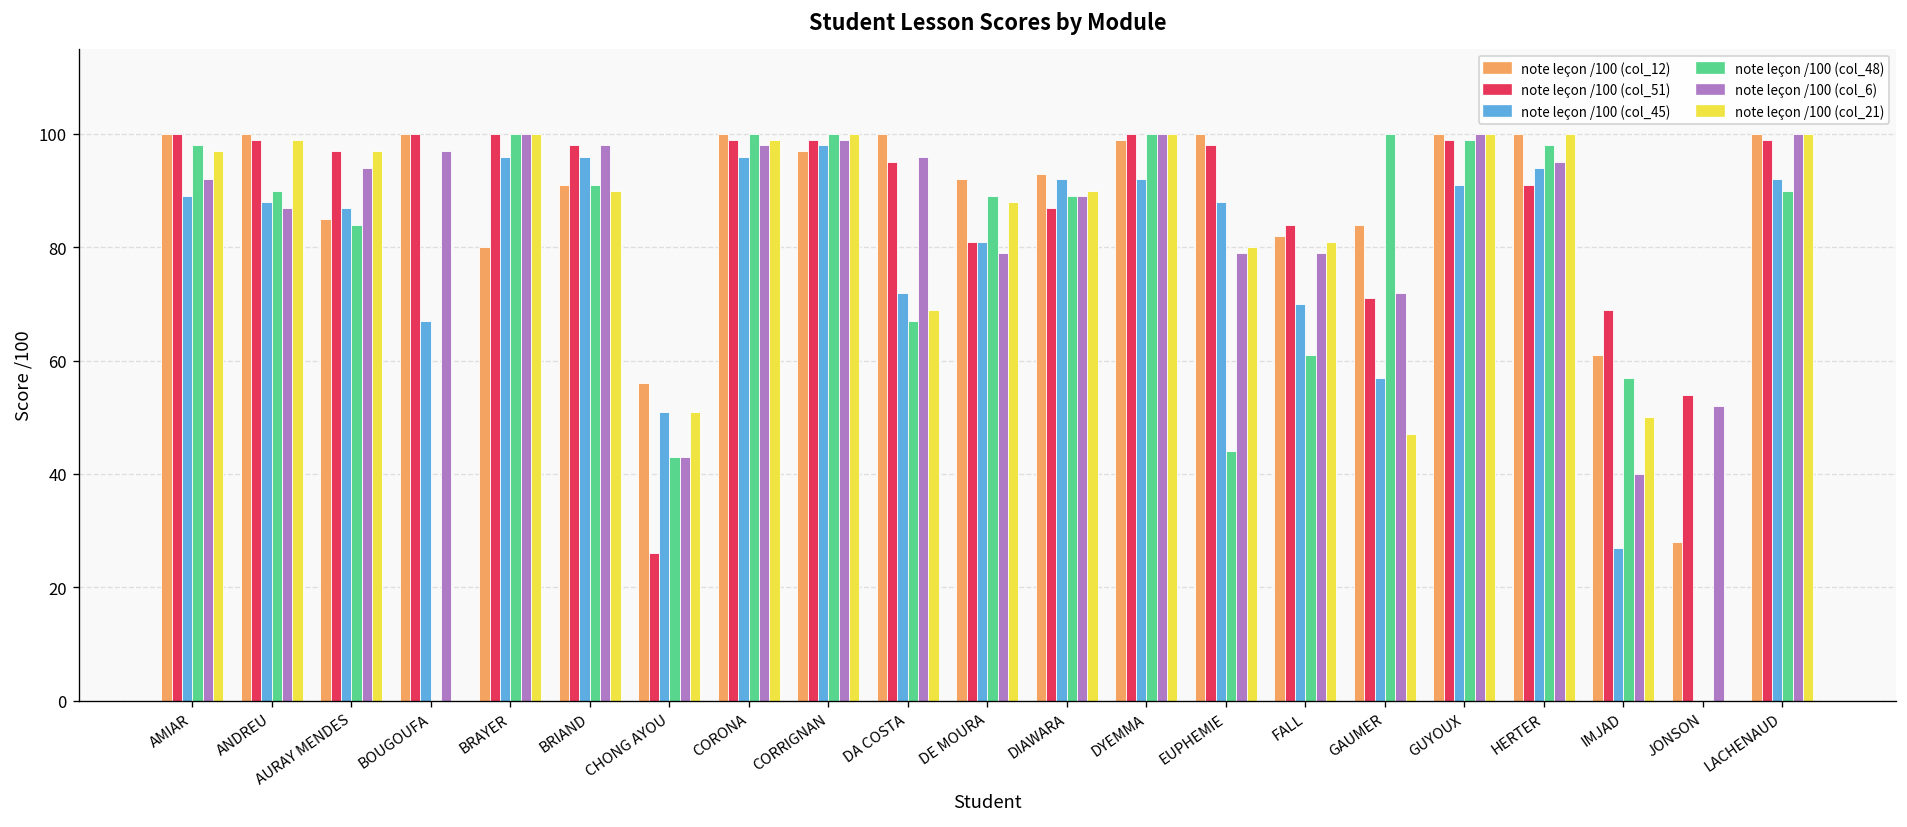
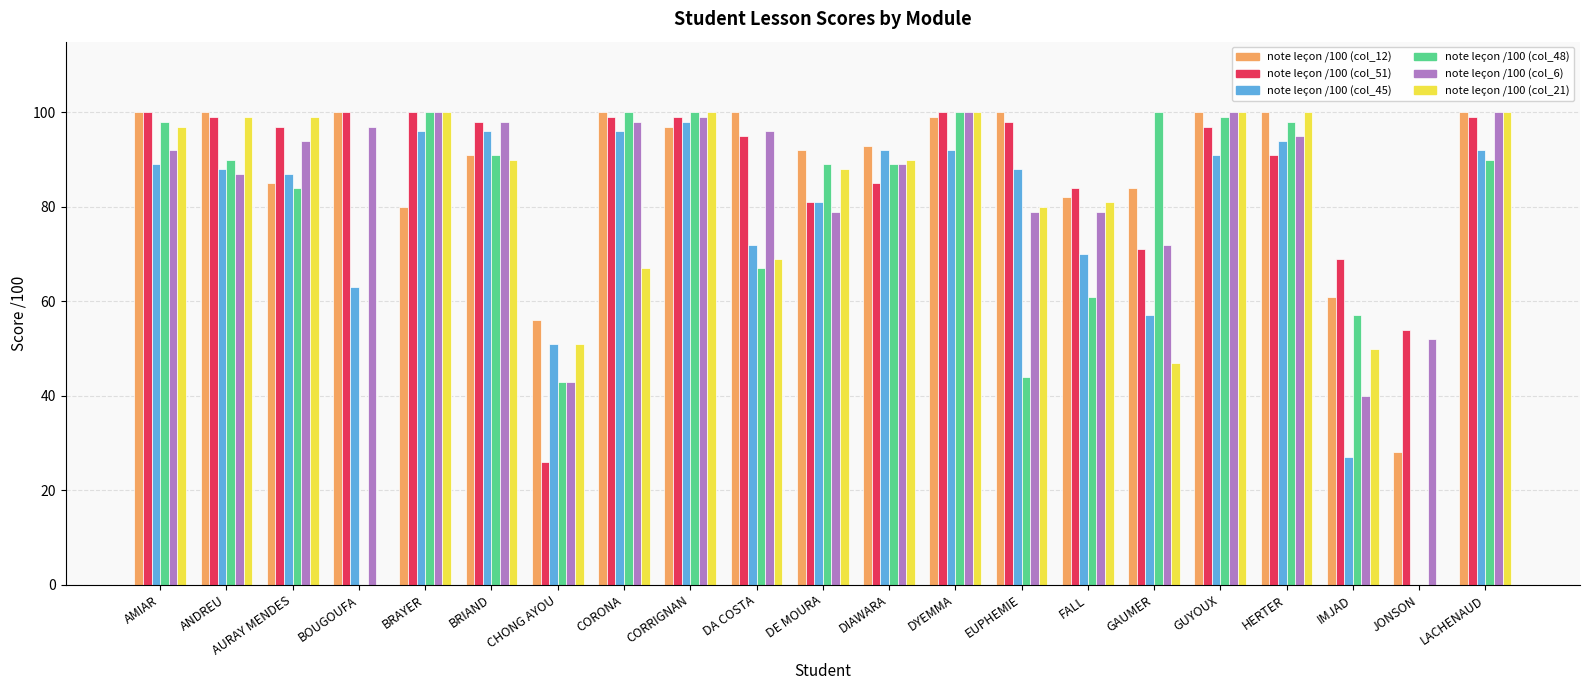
  {
    "note leçon /100 (col_12)": {
      "AMIAR": 100,
      "ANDREU": 100,
      "AURAY MENDES": 85,
      "BOUGOUFA": 100,
      "BRAYER": 80,
      "BRIAND": 91,
      "CHONG AYOU": 56,
      "CORONA": 100,
      "CORRIGNAN": 97,
      "DA COSTA": 100,
      "DE MOURA": 92,
      "DIAWARA": 93,
      "DYEMMA": 99,
      "EUPHEMIE": 100,
      "FALL": 82,
      "GAUMER": 84,
      "GUYOUX": 100,
      "HERTER": 100,
      "IMJAD": 61,
      "JONSON": 28,
      "LACHENAUD": 100
    },
    "note leçon /100 (col_51)": {
      "AMIAR": 100,
      "ANDREU": 99,
      "AURAY MENDES": 97,
      "BOUGOUFA": 100,
      "BRAYER": 100,
      "BRIAND": 98,
      "CHONG AYOU": 26,
      "CORONA": 99,
      "CORRIGNAN": 99,
      "DA COSTA": 95,
      "DE MOURA": 81,
-     "DIAWARA": 87,
+     "DIAWARA": 85,
      "DYEMMA": 100,
      "EUPHEMIE": 98,
      "FALL": 84,
      "GAUMER": 71,
-     "GUYOUX": 99,
+     "GUYOUX": 97,
      "HERTER": 91,
      "IMJAD": 69,
      "JONSON": 54,
      "LACHENAUD": 99
    },
    "note leçon /100 (col_45)": {
      "AMIAR": 89,
      "ANDREU": 88,
      "AURAY MENDES": 87,
-     "BOUGOUFA": 67,
+     "BOUGOUFA": 63,
      "BRAYER": 96,
      "BRIAND": 96,
      "CHONG AYOU": 51,
      "CORONA": 96,
      "CORRIGNAN": 98,
      "DA COSTA": 72,
      "DE MOURA": 81,
      "DIAWARA": 92,
      "DYEMMA": 92,
      "EUPHEMIE": 88,
      "FALL": 70,
      "GAUMER": 57,
      "GUYOUX": 91,
      "HERTER": 94,
      "IMJAD": 27,
      "JONSON": 0,
      "LACHENAUD": 92
    },
    "note leçon /100 (col_48)": {
      "AMIAR": 98,
      "ANDREU": 90,
      "AURAY MENDES": 84,
      "BOUGOUFA": 0,
      "BRAYER": 100,
      "BRIAND": 91,
      "CHONG AYOU": 43,
      "CORONA": 100,
      "CORRIGNAN": 100,
      "DA COSTA": 67,
      "DE MOURA": 89,
      "DIAWARA": 89,
      "DYEMMA": 100,
      "EUPHEMIE": 44,
      "FALL": 61,
      "GAUMER": 100,
      "GUYOUX": 99,
      "HERTER": 98,
      "IMJAD": 57,
      "JONSON": 0,
      "LACHENAUD": 90
    },
    "note leçon /100 (col_6)": {
      "AMIAR": 92,
      "ANDREU": 87,
      "AURAY MENDES": 94,
      "BOUGOUFA": 97,
      "BRAYER": 100,
      "BRIAND": 98,
      "CHONG AYOU": 43,
      "CORONA": 98,
      "CORRIGNAN": 99,
      "DA COSTA": 96,
      "DE MOURA": 79,
      "DIAWARA": 89,
      "DYEMMA": 100,
      "EUPHEMIE": 79,
      "FALL": 79,
      "GAUMER": 72,
      "GUYOUX": 100,
      "HERTER": 95,
      "IMJAD": 40,
      "JONSON": 52,
      "LACHENAUD": 100
    },
    "note leçon /100 (col_21)": {
      "AMIAR": 97,
      "ANDREU": 99,
-     "AURAY MENDES": 97,
+     "AURAY MENDES": 99,
      "BOUGOUFA": 0,
      "BRAYER": 100,
      "BRIAND": 90,
      "CHONG AYOU": 51,
-     "CORONA": 99,
+     "CORONA": 67,
      "CORRIGNAN": 100,
      "DA COSTA": 69,
      "DE MOURA": 88,
      "DIAWARA": 90,
      "DYEMMA": 100,
      "EUPHEMIE": 80,
      "FALL": 81,
      "GAUMER": 47,
      "GUYOUX": 100,
      "HERTER": 100,
      "IMJAD": 50,
      "JONSON": 0,
      "LACHENAUD": 100
    }
  }
